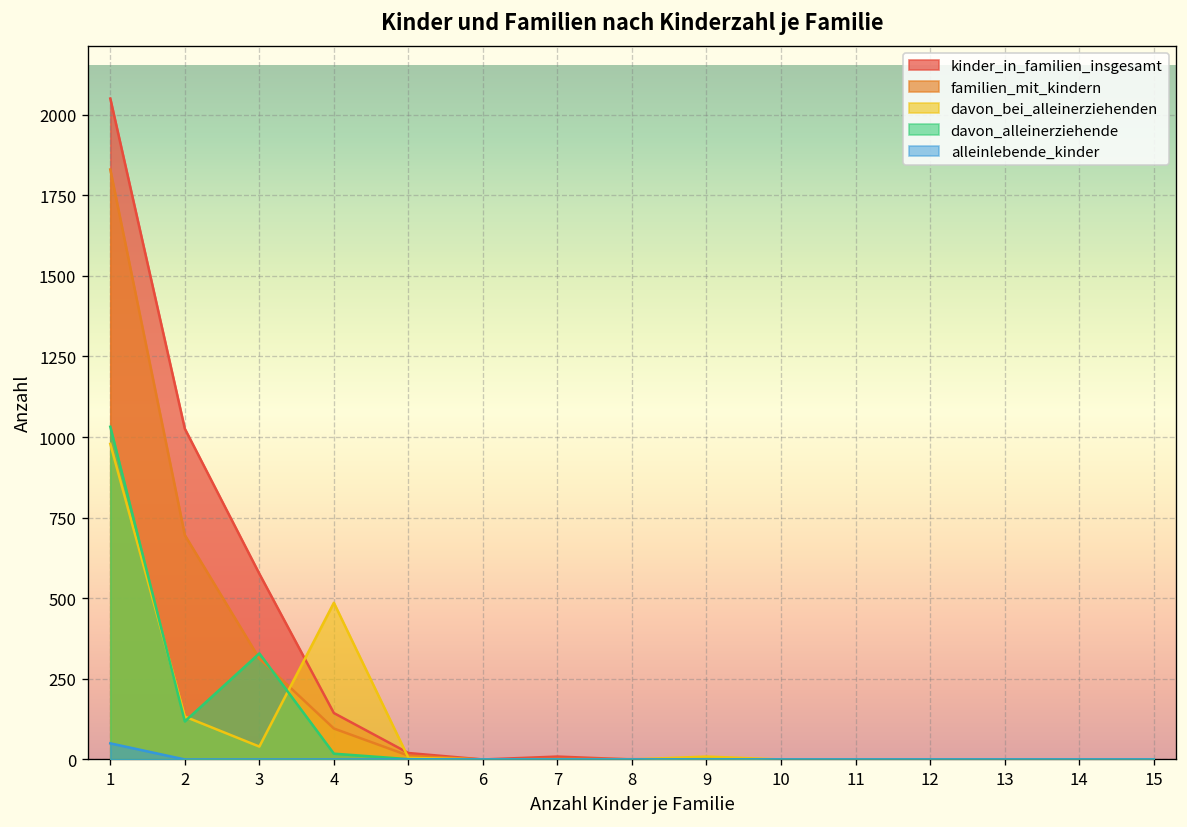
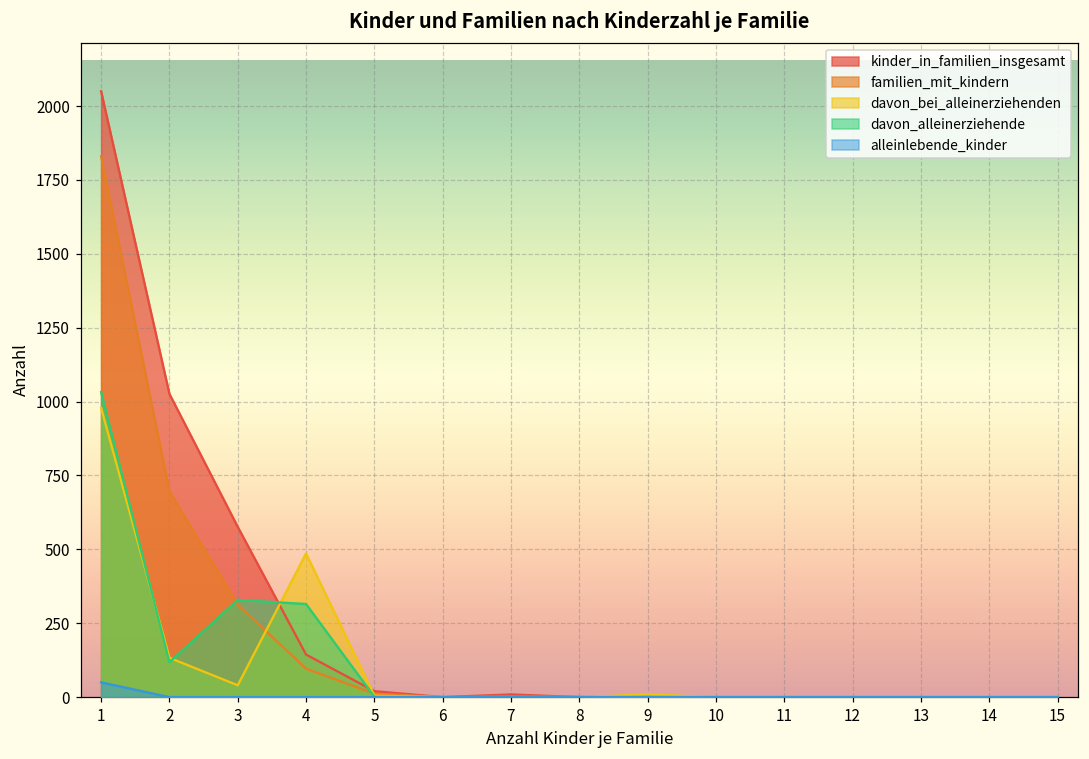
  {
    "davon_bei_alleinerziehenden": {
      "1": 980,
      "2": 130,
      "3": 40,
      "4": 490
    },
    "davon_alleinerziehende": {
      "1": 1030,
      "2": 120,
      "3": 330,
-     "4": 20
+     "4": 320
    },
    "alleinlebende_kinder": {
      "1": 50,
      "2": 0,
      "3": 0,
      "4": 0
    }
  }
